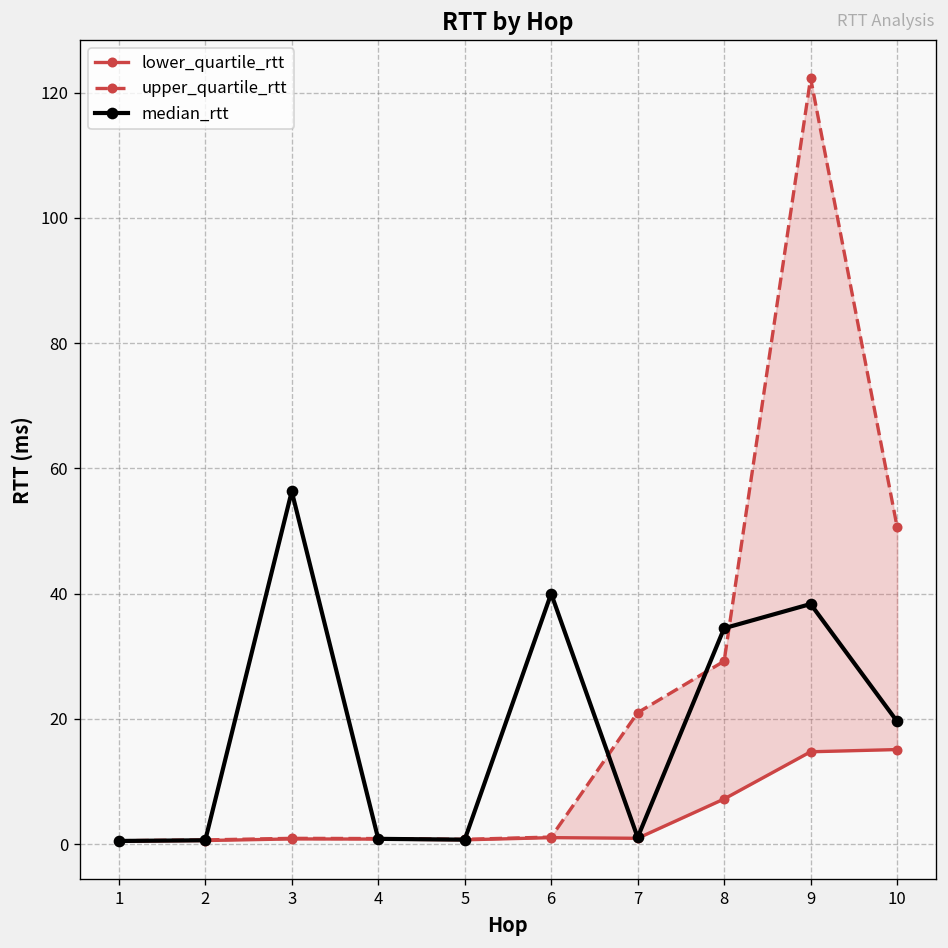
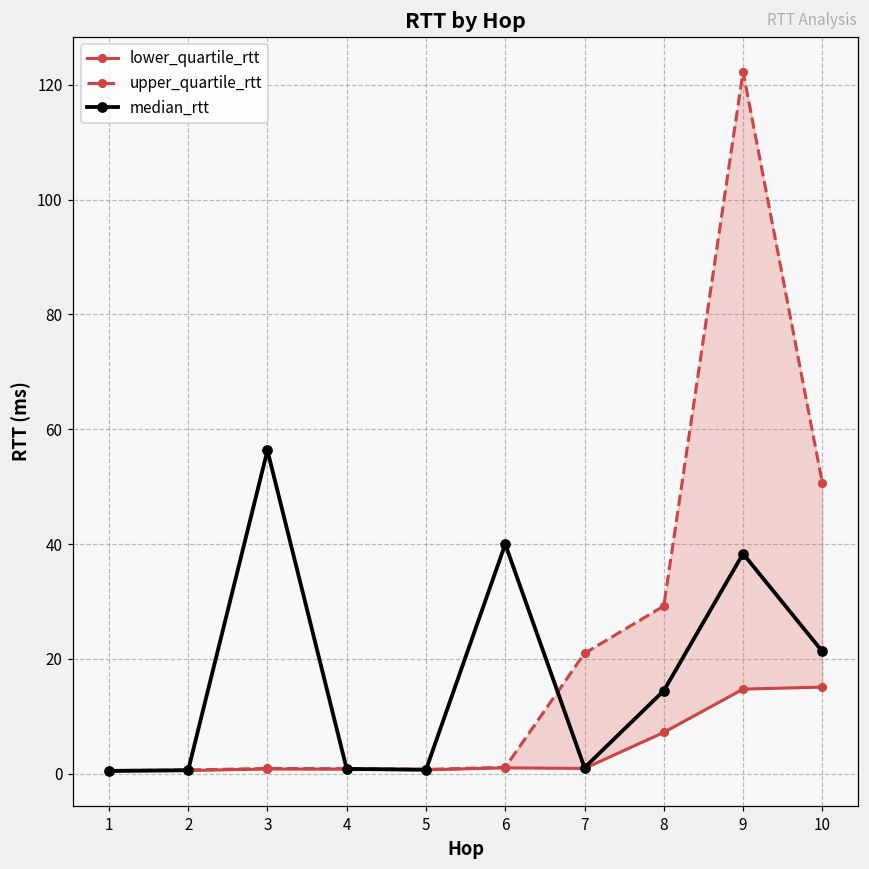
  {
    "median_rtt": {
      "3": 56,
      "6": 40,
-     "8": 34,
+     "8": 14,
      "9": 38,
-     "10": 20
+     "10": 21
    }
  }
